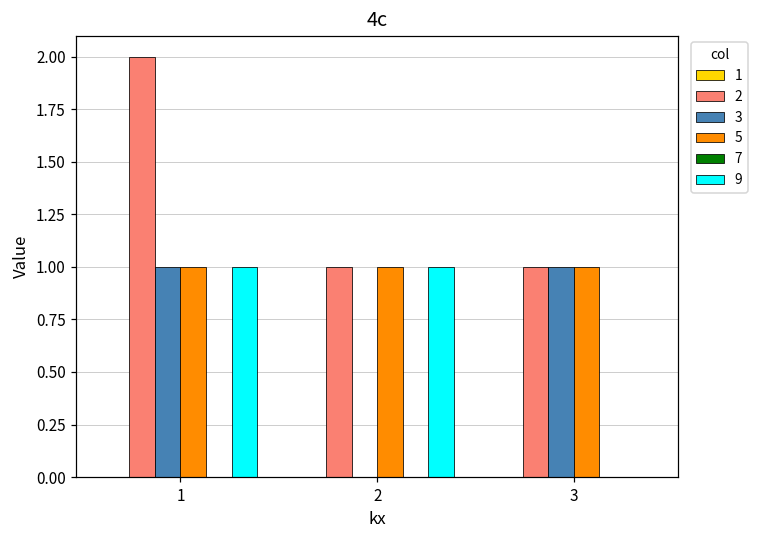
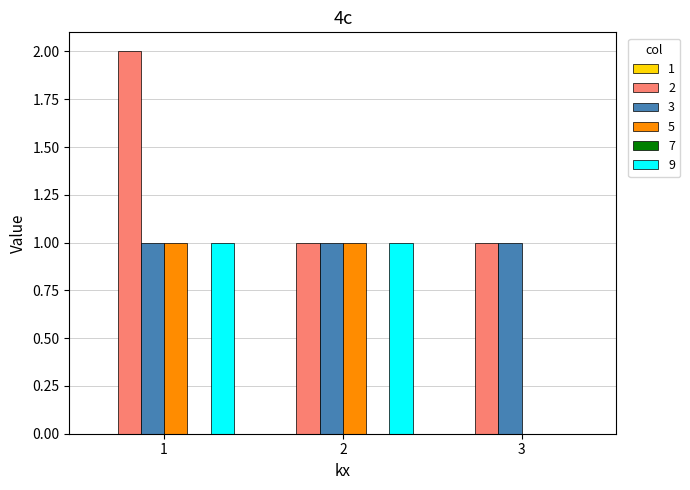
  {
    "1": {
      "1": 0,
      "2": 0,
      "3": 0
    },
    "2": {
      "1": 2,
      "2": 1,
      "3": 1
    },
    "3": {
      "1": 1,
-     "2": 0,
+     "2": 1,
      "3": 1
    },
    "5": {
      "1": 1,
      "2": 1,
-     "3": 1
+     "3": 0
    },
    "7": {
      "1": 0,
      "2": 0,
      "3": 0
    },
    "9": {
      "1": 1,
      "2": 1,
      "3": 0
    }
  }
